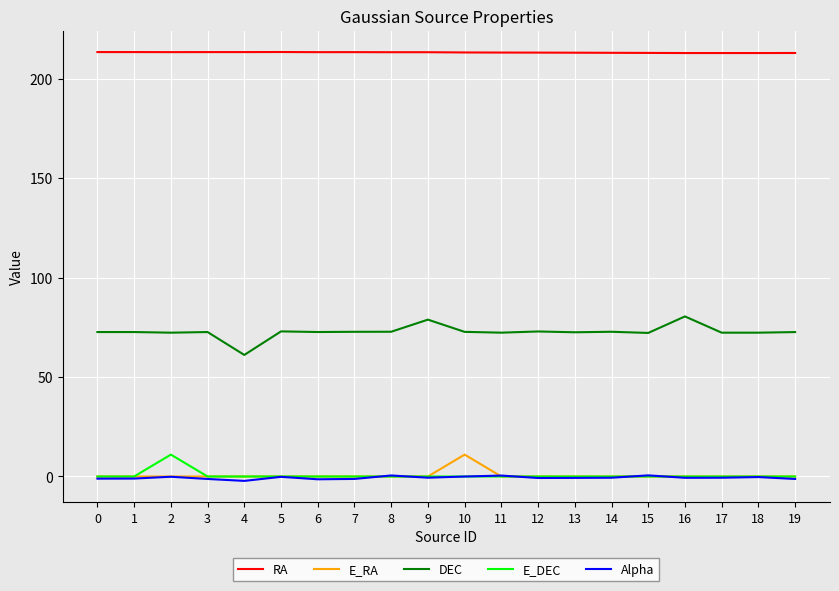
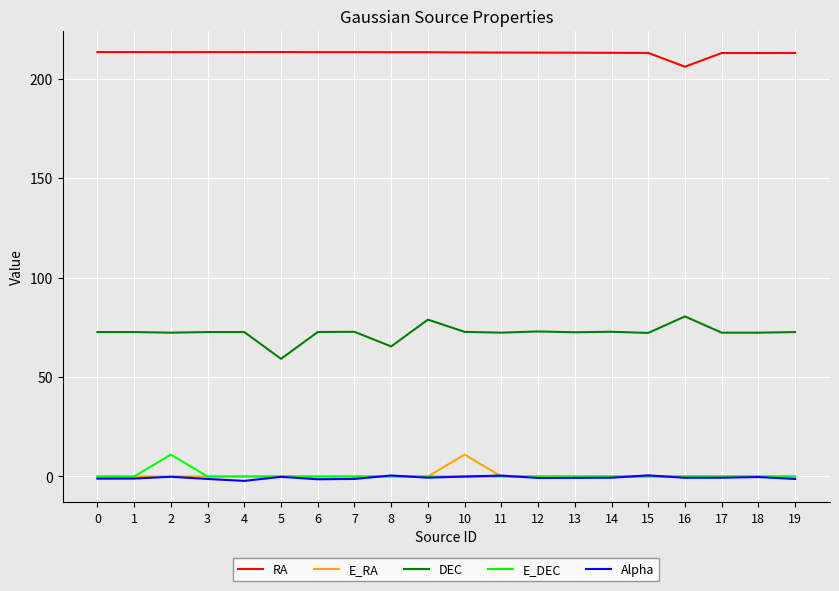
  {
    "RA": {
      "0": 213,
      "1": 213,
      "2": 213,
      "3": 213,
      "4": 213,
      "5": 213,
      "6": 213,
      "7": 213,
      "8": 213,
      "9": 213,
      "10": 213,
      "11": 213,
      "12": 213,
      "13": 213,
      "14": 213,
      "15": 213,
-     "16": 213,
+     "16": 206,
      "17": 213,
      "18": 213,
      "19": 213
    },
    "E_RA": {
      "10": 11
    },
    "DEC": {
      "0": 73,
      "1": 73,
      "2": 72,
      "3": 73,
-     "4": 61,
-     "5": 73,
+     "4": 73,
+     "5": 59,
      "6": 73,
      "7": 73,
-     "8": 73,
+     "8": 65,
      "9": 79,
      "10": 73,
      "11": 72,
      "12": 73,
      "13": 72,
      "14": 73,
      "15": 72,
      "16": 80,
      "17": 72,
      "18": 72,
      "19": 73
    },
    "E_DEC": {
      "2": 11
    },
    "Alpha": {
      "4": -2,
      "6": -1
    }
  }
